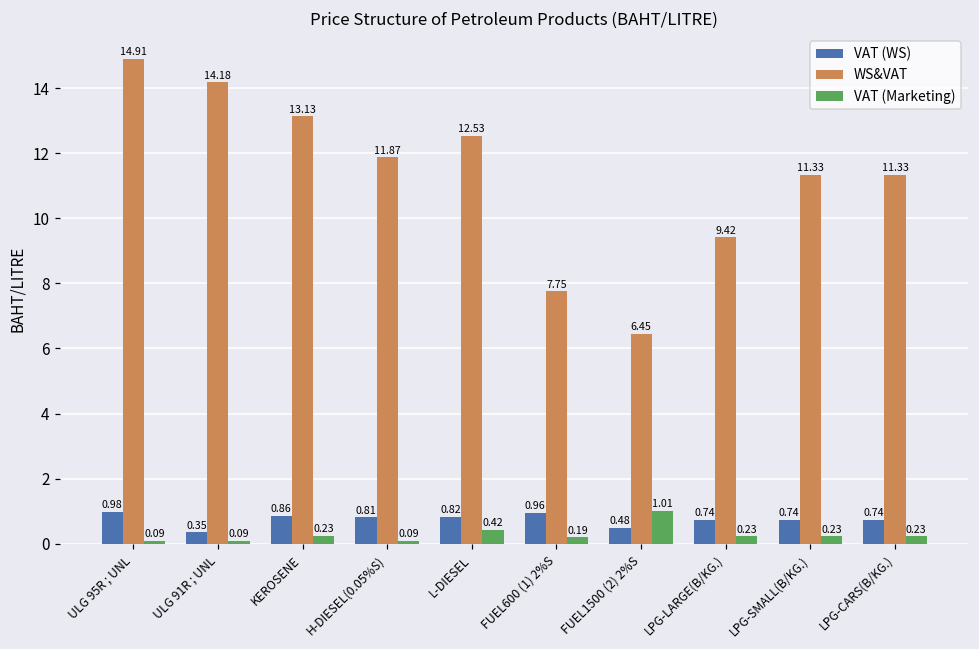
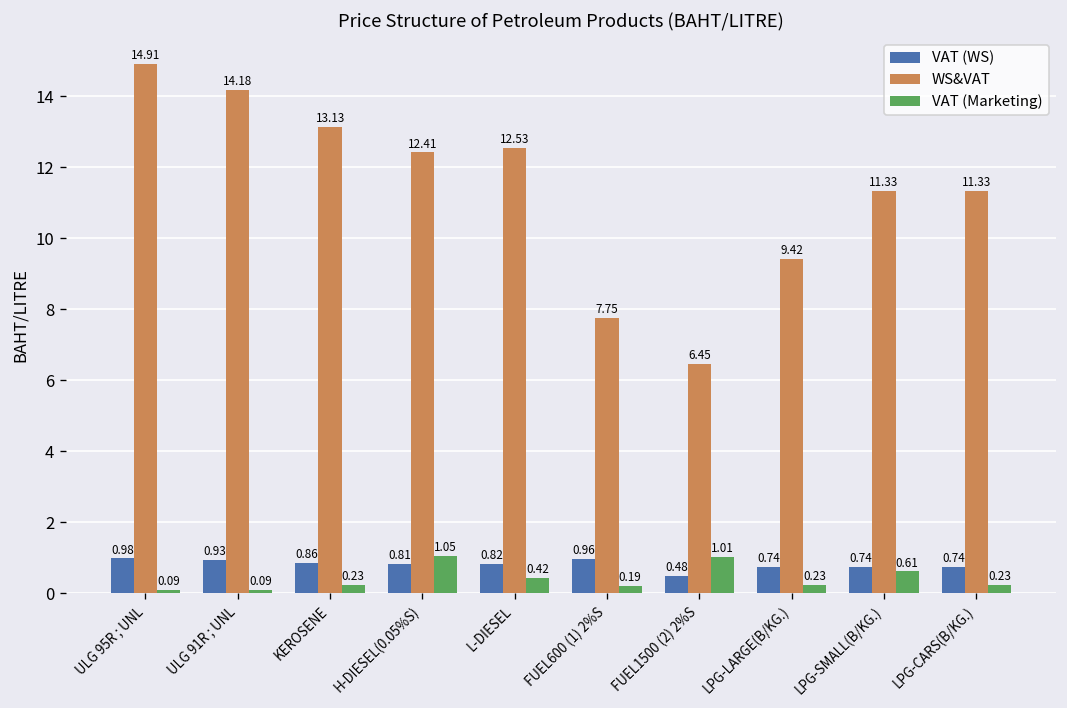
  {
    "VAT (WS)": {
      "ULG 95R ; UNL": 0.98,
-     "ULG 91R ; UNL": 0.35,
+     "ULG 91R ; UNL": 0.93,
      "KEROSENE": 0.86,
      "H-DIESEL(0.05%S)": 0.81,
      "L-DIESEL": 0.82,
      "FUEL600 (1) 2%S": 0.96,
      "FUEL1500 (2) 2%S": 0.48,
      "LPG-LARGE(B/KG.)": 0.74,
      "LPG-SMALL(B/KG.)": 0.74,
      "LPG-CARS(B/KG.)": 0.74
    },
    "WS&VAT": {
      "ULG 95R ; UNL": 14.91,
      "ULG 91R ; UNL": 14.18,
      "KEROSENE": 13.13,
-     "H-DIESEL(0.05%S)": 11.87,
+     "H-DIESEL(0.05%S)": 12.41,
      "L-DIESEL": 12.53,
      "FUEL600 (1) 2%S": 7.75,
      "FUEL1500 (2) 2%S": 6.45,
      "LPG-LARGE(B/KG.)": 9.42,
      "LPG-SMALL(B/KG.)": 11.33,
      "LPG-CARS(B/KG.)": 11.33
    },
    "VAT (Marketing)": {
      "ULG 95R ; UNL": 0.09,
      "ULG 91R ; UNL": 0.09,
      "KEROSENE": 0.23,
-     "H-DIESEL(0.05%S)": 0.09,
+     "H-DIESEL(0.05%S)": 1.05,
      "L-DIESEL": 0.42,
      "FUEL600 (1) 2%S": 0.19,
      "FUEL1500 (2) 2%S": 1.01,
      "LPG-LARGE(B/KG.)": 0.23,
-     "LPG-SMALL(B/KG.)": 0.23,
+     "LPG-SMALL(B/KG.)": 0.61,
      "LPG-CARS(B/KG.)": 0.23
    }
  }
